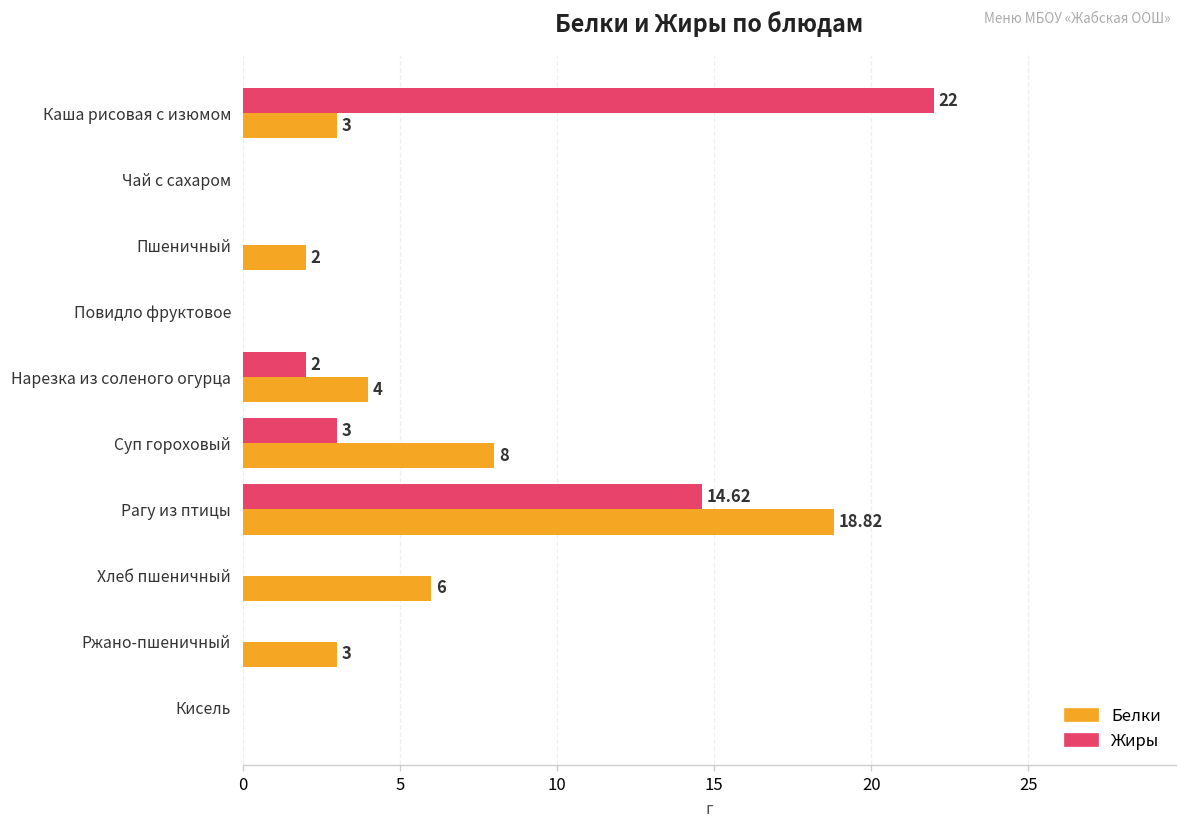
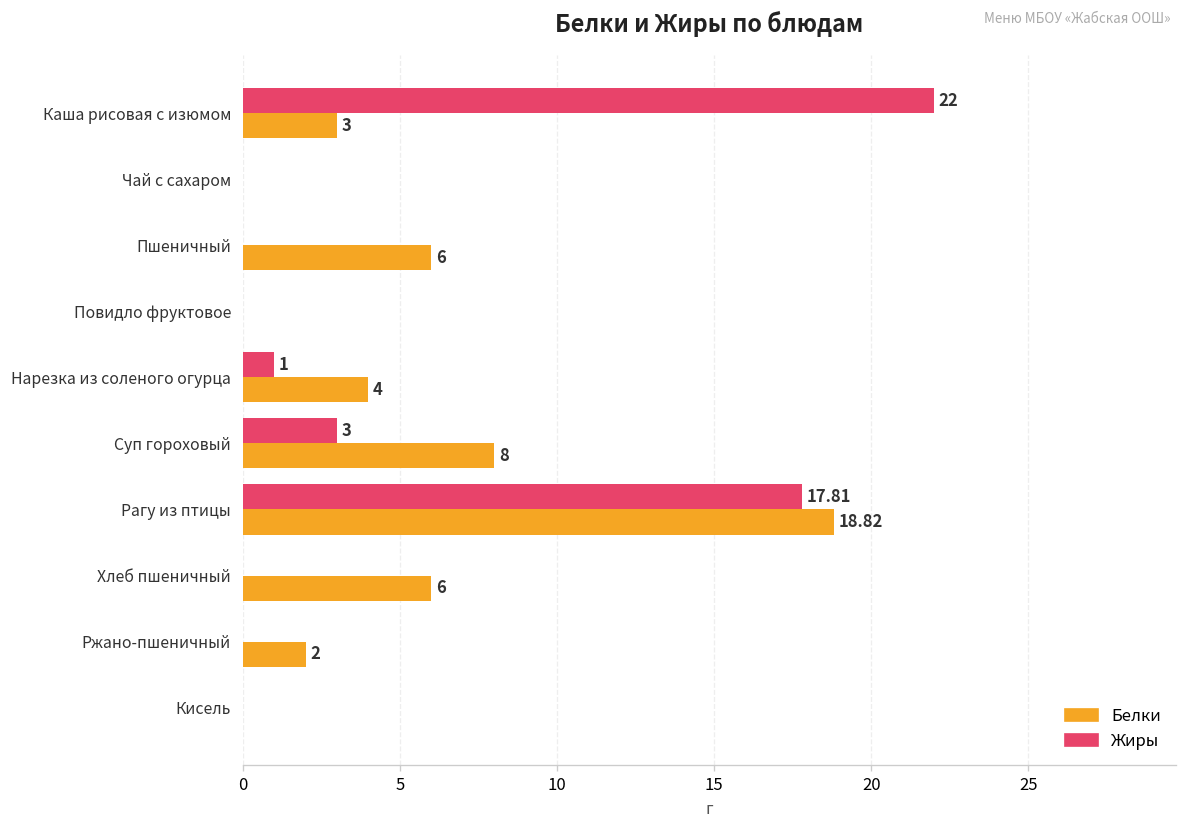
  {
    "Белки": {
      "Каша рисовая с изюмом": 3,
-     "Пшеничный": 2,
+     "Пшеничный": 6,
      "Нарезка из соленого огурца": 4,
      "Суп гороховый": 8,
      "Рагу из птицы": 18.82,
      "Хлеб пшеничный": 6,
-     "Ржано-пшеничный": 3
+     "Ржано-пшеничный": 2
    },
    "Жиры": {
      "Каша рисовая с изюмом": 22,
-     "Нарезка из соленого огурца": 2,
+     "Нарезка из соленого огурца": 1,
      "Суп гороховый": 3,
-     "Рагу из птицы": 14.62
+     "Рагу из птицы": 17.81
    }
  }
